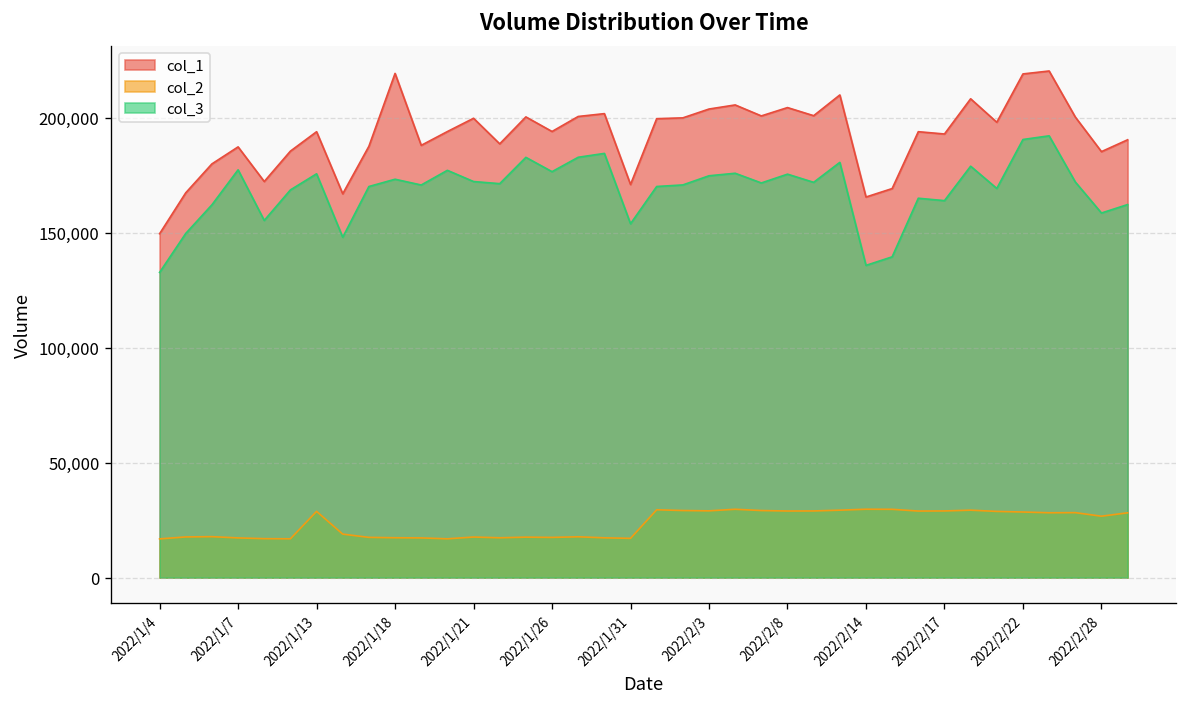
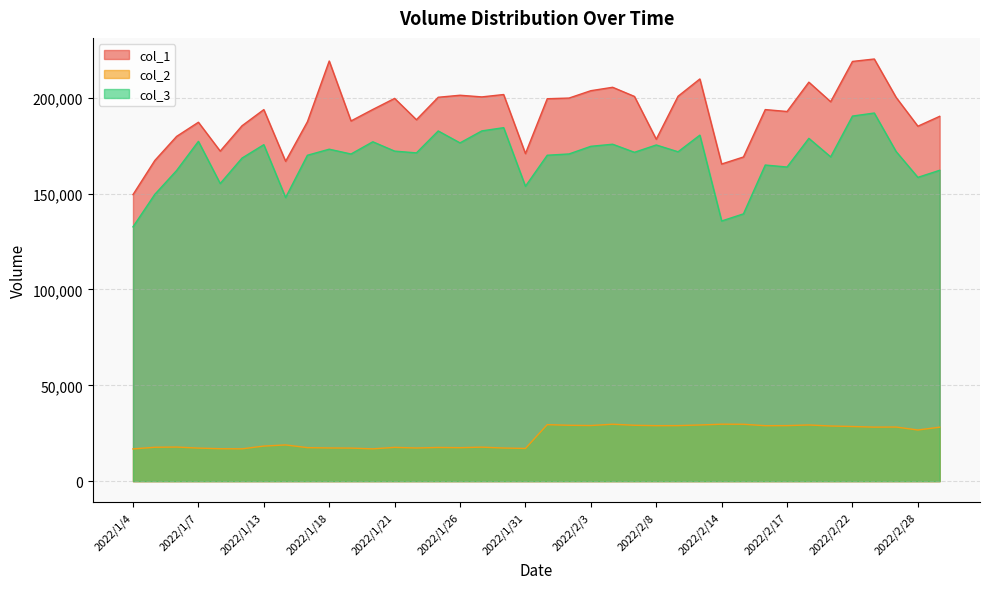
  {
    "col_1": {
      "2022/1/4": "149,000",
      "2022/1/7": "187,000",
      "2022/1/13": "194,000",
      "2022/1/18": "219,000",
      "2022/1/21": "200,000",
-     "2022/1/26": "194,000",
+     "2022/1/26": "201,000",
      "2022/1/31": "171,000",
      "2022/2/3": "204,000",
-     "2022/2/8": "204,000",
+     "2022/2/8": "178,000",
      "2022/2/14": "165,000",
      "2022/2/17": "193,000",
      "2022/2/22": "219,000",
      "2022/2/28": "185,000"
    },
    "col_2": {
      "2022/1/4": "17,000",
      "2022/1/7": "17,000",
-     "2022/1/13": "29,000",
+     "2022/1/13": "18,000",
      "2022/1/18": "17,000",
      "2022/1/21": "18,000",
      "2022/1/26": "17,000",
      "2022/1/31": "17,000",
      "2022/2/3": "29,000",
      "2022/2/8": "29,000",
      "2022/2/14": "30,000",
      "2022/2/17": "29,000",
      "2022/2/22": "29,000",
      "2022/2/28": "27,000"
    },
    "col_3": {
      "2022/1/4": "133,000",
      "2022/1/7": "177,000",
      "2022/1/13": "176,000",
      "2022/1/18": "173,000",
      "2022/1/21": "172,000",
      "2022/1/26": "176,000",
      "2022/1/31": "154,000",
      "2022/2/3": "175,000",
      "2022/2/8": "175,000",
      "2022/2/14": "136,000",
      "2022/2/17": "164,000",
      "2022/2/22": "190,000",
      "2022/2/28": "158,000"
    }
  }
